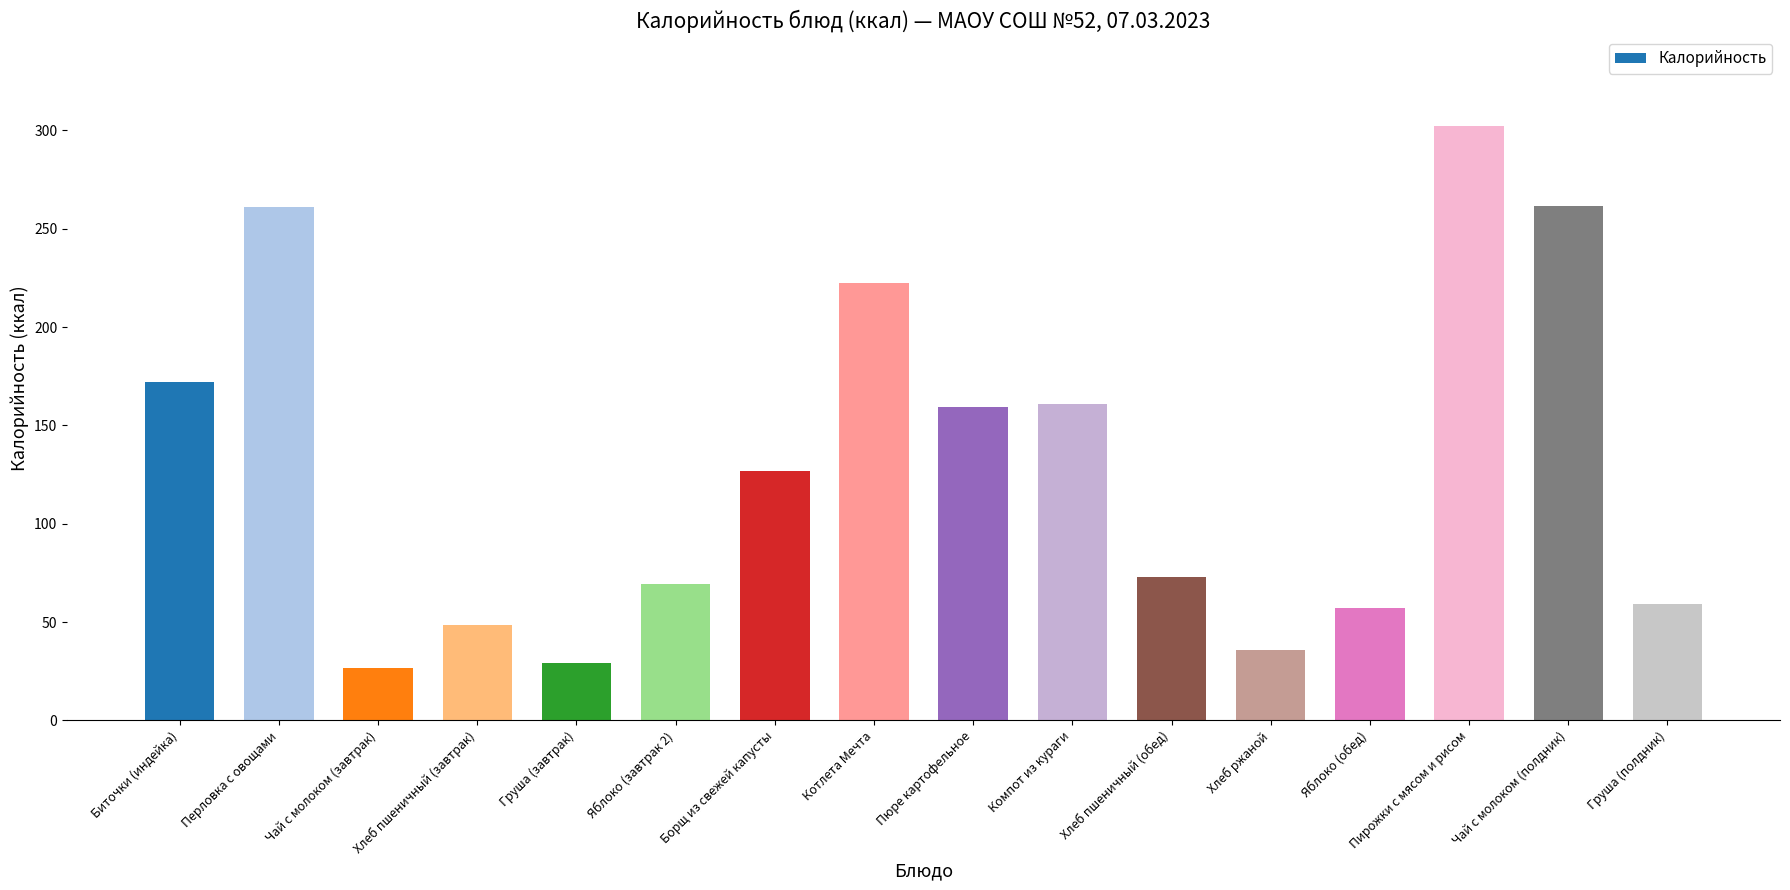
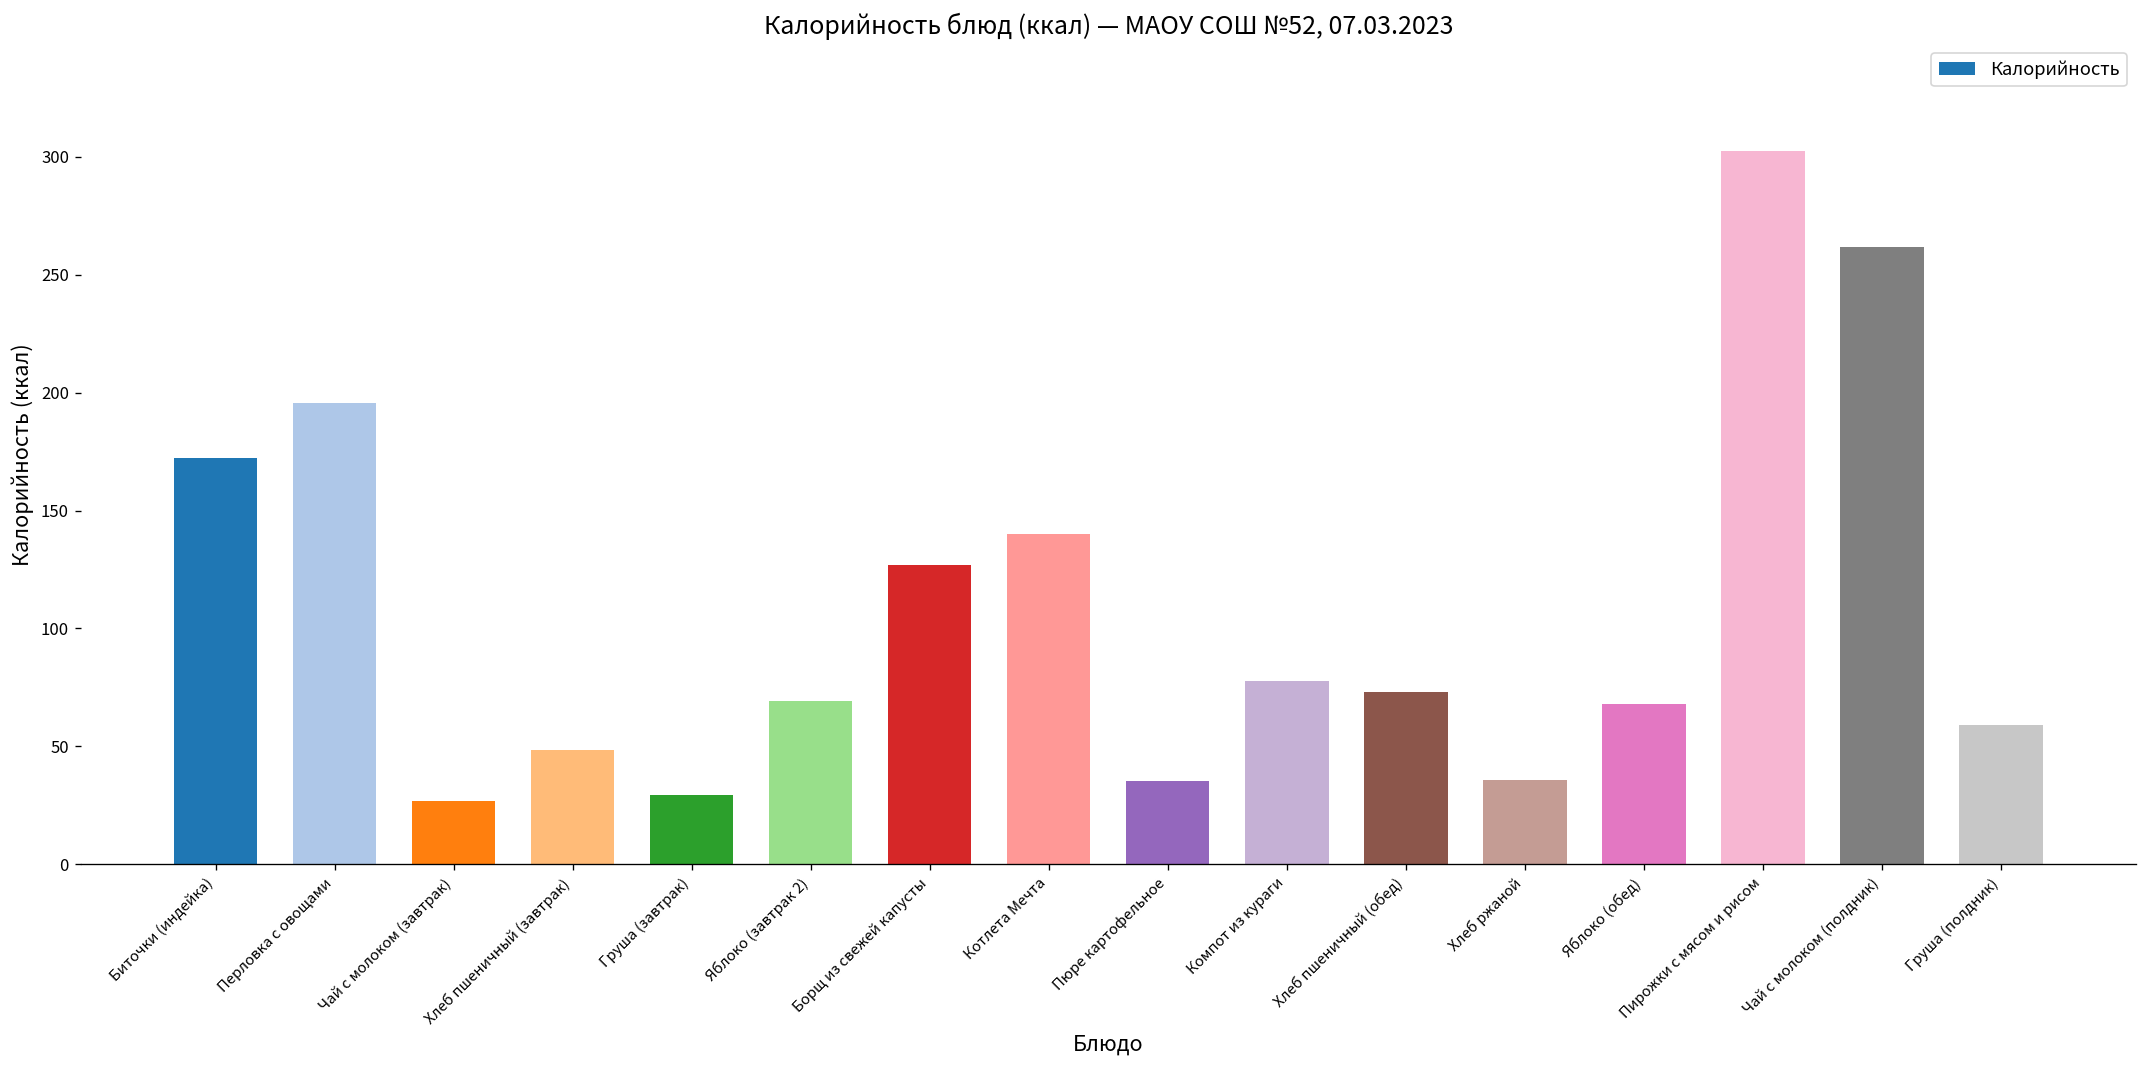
  {
    "Биточки (индейка)": 172,
-   "Перловка с овощами": 261,
+   "Перловка с овощами": 196,
    "Чай с молоком (завтрак)": 27,
    "Хлеб пшеничный (завтрак)": 49,
    "Груша (завтрак)": 29,
    "Яблоко (завтрак 2)": 69,
    "Борщ из свежей капусты": 127,
-   "Котлета Мечта": 222,
-   "Пюре картофельное": 160,
-   "Компот из кураги": 161,
+   "Котлета Мечта": 140,
+   "Пюре картофельное": 35,
+   "Компот из кураги": 78,
    "Хлеб пшеничный (обед)": 73,
    "Хлеб ржаной": 36,
-   "Яблоко (обед)": 57,
+   "Яблоко (обед)": 68,
    "Пирожки с мясом и рисом": 302,
    "Чай с молоком (полдник)": 262,
    "Груша (полдник)": 59
  }
